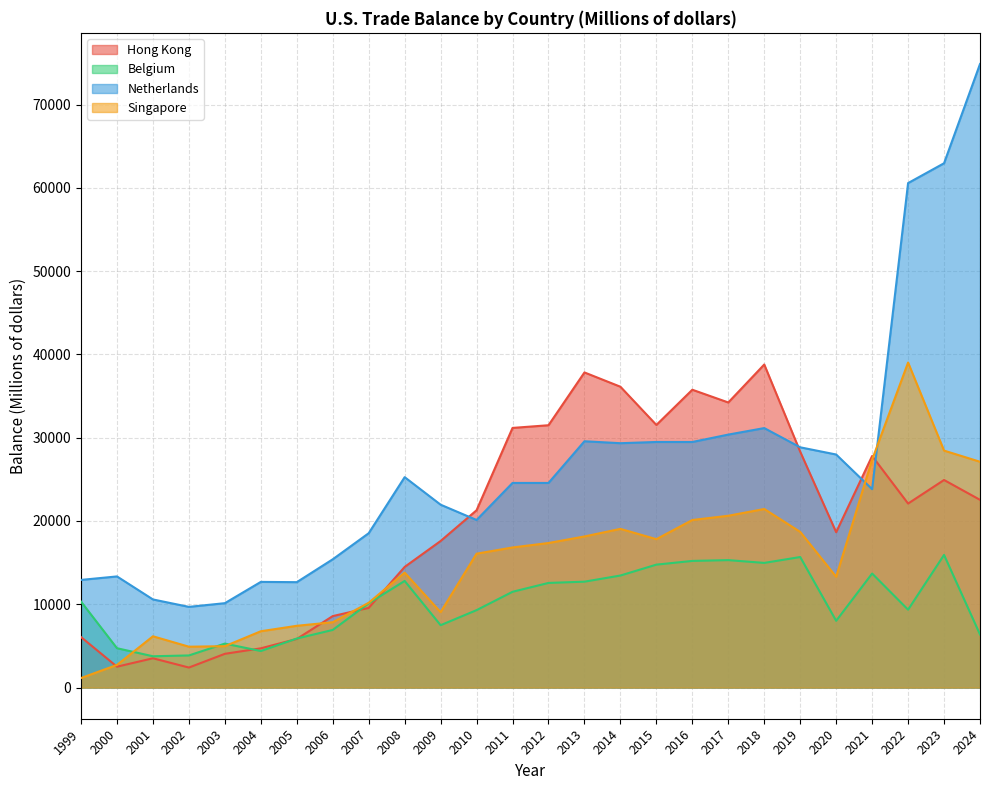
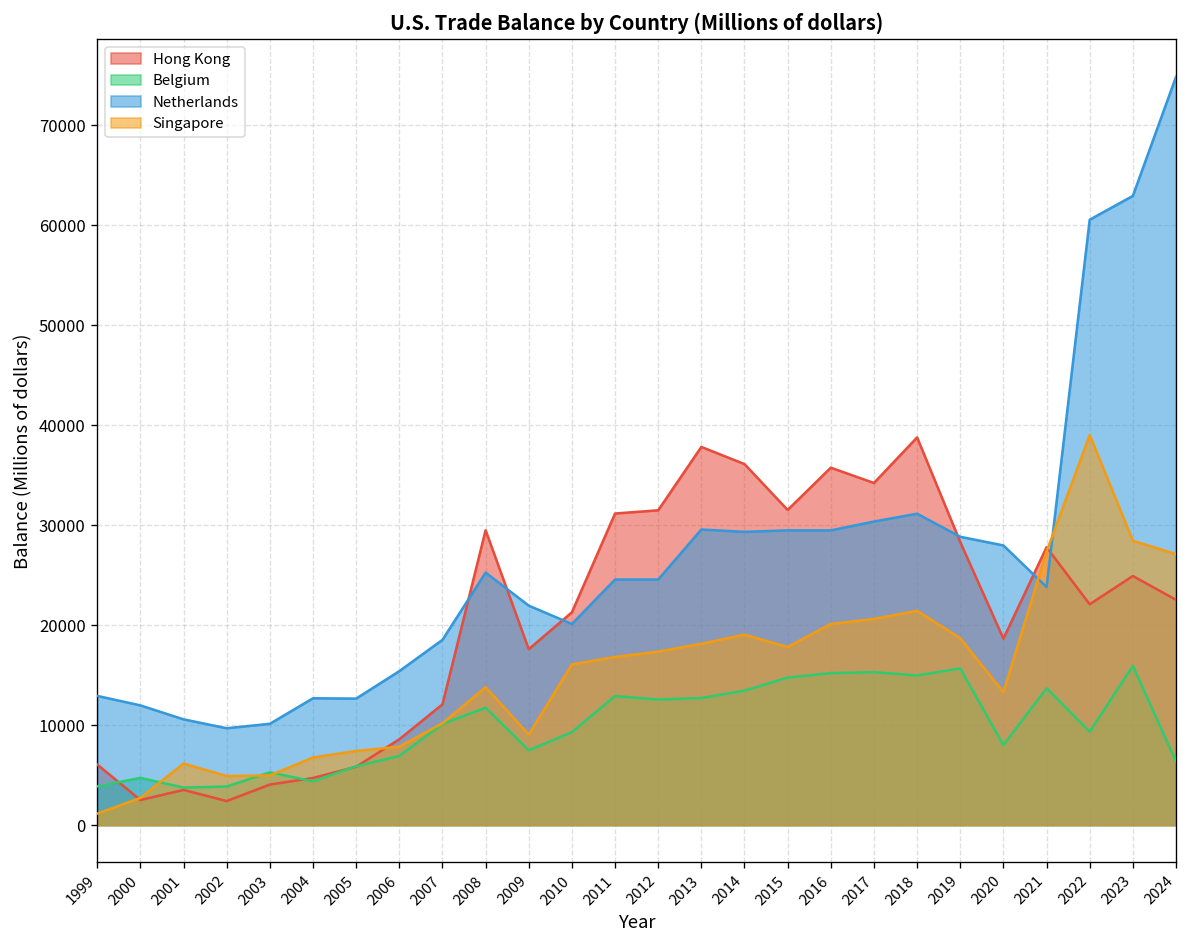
  {
    "Hong Kong": {
      "1999": 6000,
      "2002": 2000,
      "2003": 4000,
      "2004": 5000,
      "2006": 9000,
-     "2007": 10000,
-     "2008": 14000,
+     "2007": 12000,
+     "2008": 29000,
      "2009": 18000,
      "2010": 21000,
      "2011": 31000,
      "2012": 31000,
      "2013": 38000,
      "2014": 36000,
      "2015": 32000,
      "2016": 36000,
      "2017": 34000,
      "2018": 39000,
      "2019": 28000,
      "2020": 19000,
      "2021": 28000,
      "2022": 22000,
      "2023": 25000,
      "2024": 23000
    },
    "Belgium": {
-     "1999": 10000,
+     "1999": 4000,
      "2000": 5000,
      "2002": 4000,
      "2003": 5000,
      "2004": 4000,
      "2006": 7000,
-     "2008": 13000,
+     "2008": 12000,
      "2009": 7000,
      "2010": 9000,
-     "2011": 11000,
+     "2011": 13000,
      "2012": 13000,
      "2013": 13000,
      "2014": 13000,
      "2015": 15000,
      "2016": 15000,
      "2017": 15000,
      "2018": 15000,
      "2019": 16000,
      "2020": 8000,
      "2021": 14000,
      "2022": 9000,
      "2023": 16000,
      "2024": 6000
    },
    "Netherlands": {
      "1999": 13000,
-     "2000": 13000,
+     "2000": 12000,
      "2001": 11000,
      "2002": 10000,
      "2003": 10000,
      "2004": 13000,
      "2005": 13000,
      "2006": 15000,
      "2007": 19000,
      "2008": 25000,
      "2009": 22000,
      "2010": 20000,
      "2011": 25000,
      "2012": 25000,
      "2013": 30000,
      "2014": 29000,
      "2015": 29000,
      "2016": 29000,
      "2017": 30000,
      "2018": 31000,
      "2019": 29000,
      "2020": 28000,
      "2021": 24000,
      "2022": 61000,
      "2023": 63000,
      "2024": 75000
    },
    "Singapore": {
      "1999": 1000,
      "2001": 6000,
      "2002": 5000,
      "2003": 5000,
      "2004": 7000,
      "2005": 7000,
      "2006": 8000,
      "2008": 14000,
      "2009": 9000,
      "2010": 16000,
      "2011": 17000,
      "2012": 17000,
      "2013": 18000,
      "2014": 19000,
      "2015": 18000,
      "2016": 20000,
      "2017": 21000,
      "2018": 21000,
      "2019": 19000,
      "2020": 13000,
      "2021": 27000,
      "2022": 39000,
      "2023": 28000,
      "2024": 27000
    }
  }
